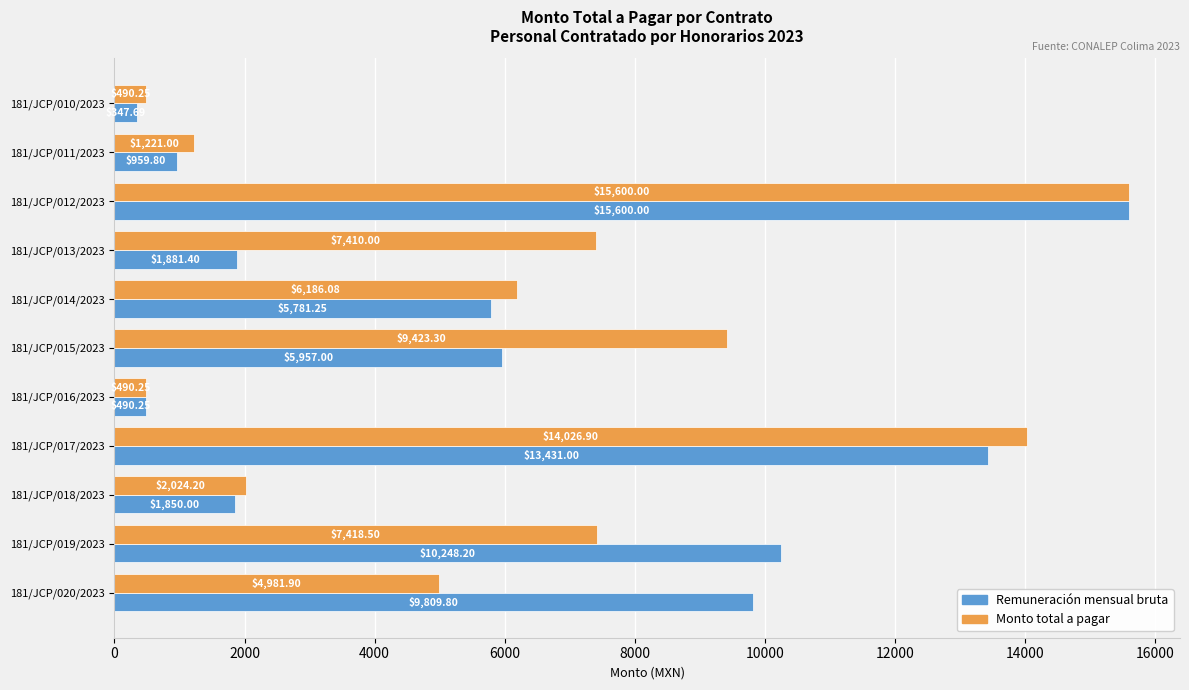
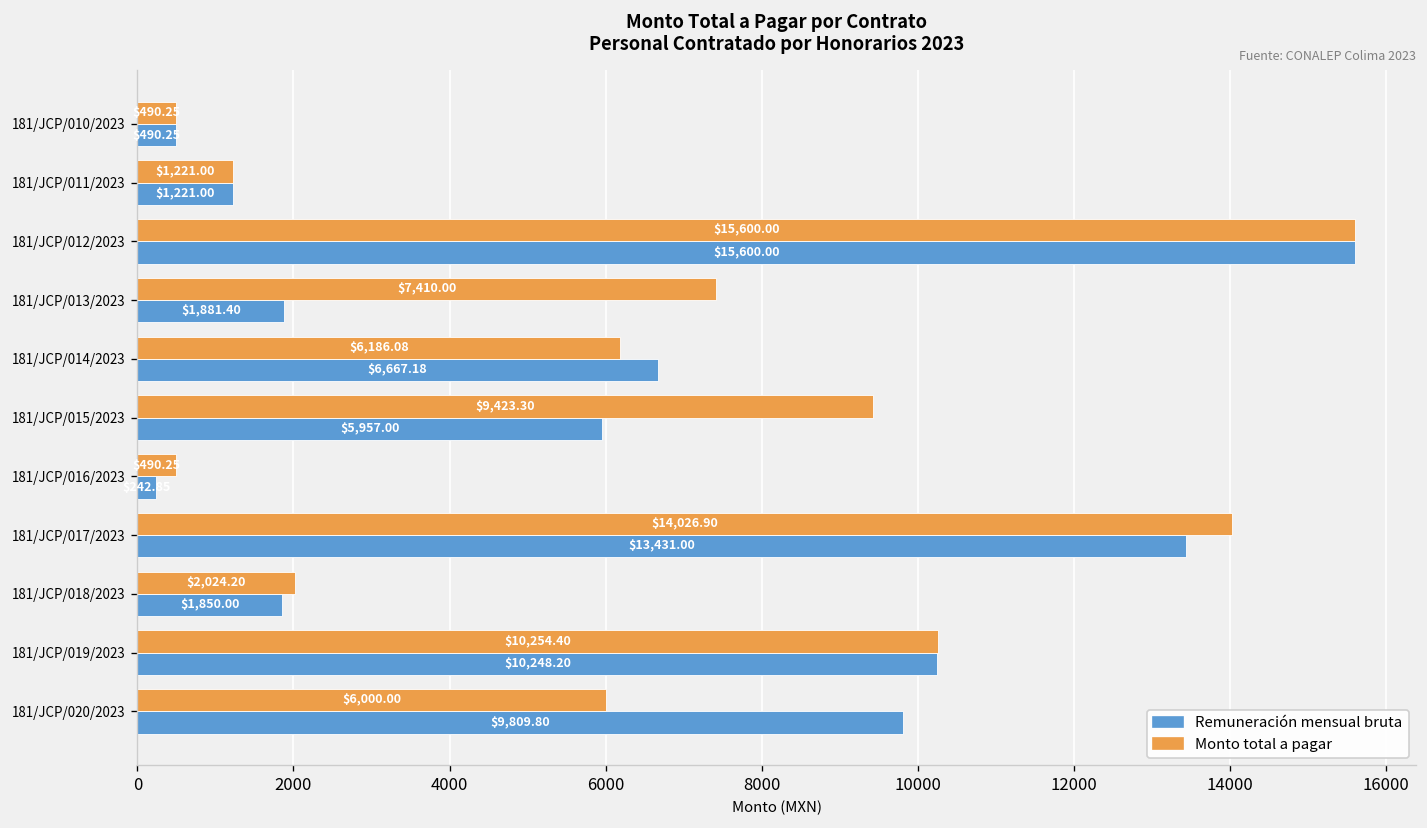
  {
    "Remuneración mensual bruta": {
-     "181/JCP/010/2023": "300",
-     "181/JCP/011/2023": "$959.80",
+     "181/JCP/010/2023": "500",
+     "181/JCP/011/2023": "$1,221.00",
      "181/JCP/012/2023": "$15,600.00",
      "181/JCP/013/2023": "$1,881.40",
-     "181/JCP/014/2023": "$5,781.25",
+     "181/JCP/014/2023": "$6,667.18",
      "181/JCP/015/2023": "$5,957.00",
-     "181/JCP/016/2023": "500",
+     "181/JCP/016/2023": "200",
      "181/JCP/017/2023": "$13,431.00",
      "181/JCP/018/2023": "$1,850.00",
      "181/JCP/019/2023": "$10,248.20",
      "181/JCP/020/2023": "$9,809.80"
    },
    "Monto total a pagar": {
      "181/JCP/010/2023": "$490.25",
      "181/JCP/011/2023": "$1,221.00",
      "181/JCP/012/2023": "$15,600.00",
      "181/JCP/013/2023": "$7,410.00",
      "181/JCP/014/2023": "$6,186.08",
      "181/JCP/015/2023": "$9,423.30",
      "181/JCP/016/2023": "$490.25",
      "181/JCP/017/2023": "$14,026.90",
      "181/JCP/018/2023": "$2,024.20",
-     "181/JCP/019/2023": "$7,418.50",
-     "181/JCP/020/2023": "$4,981.90"
+     "181/JCP/019/2023": "$10,254.40",
+     "181/JCP/020/2023": "$6,000.00"
    }
  }
